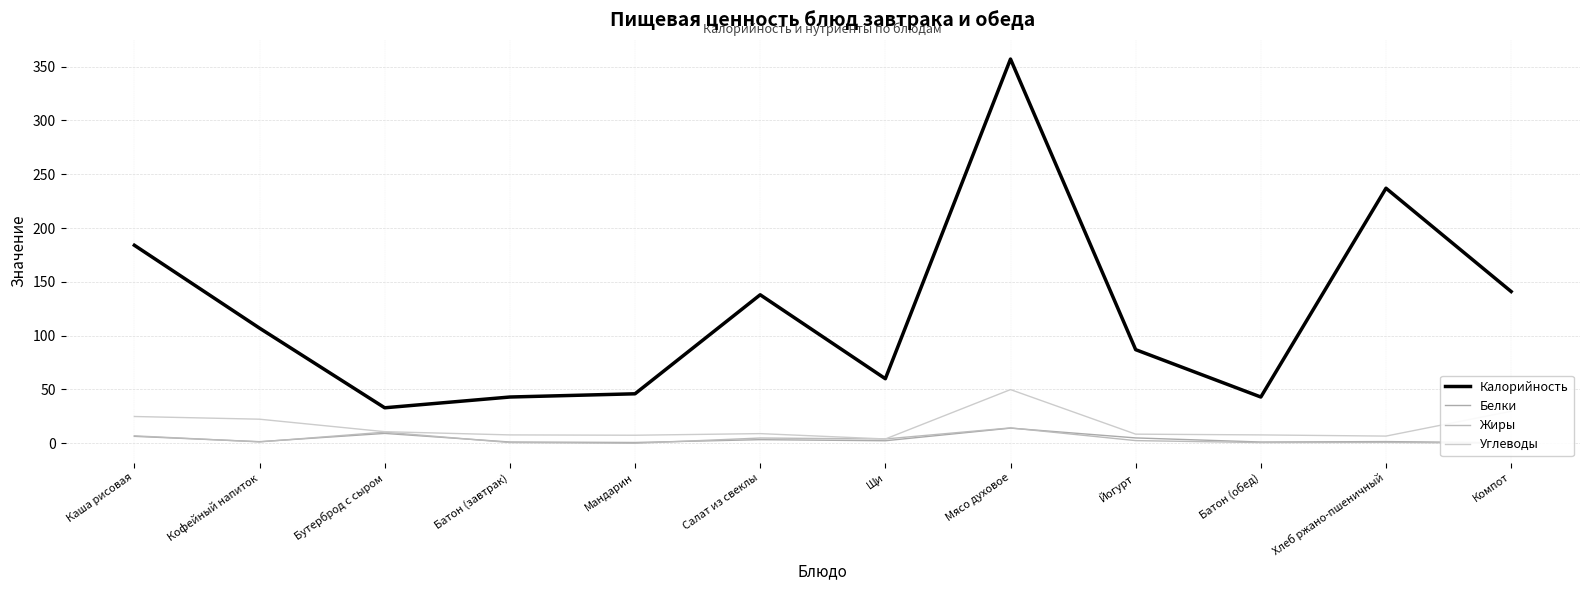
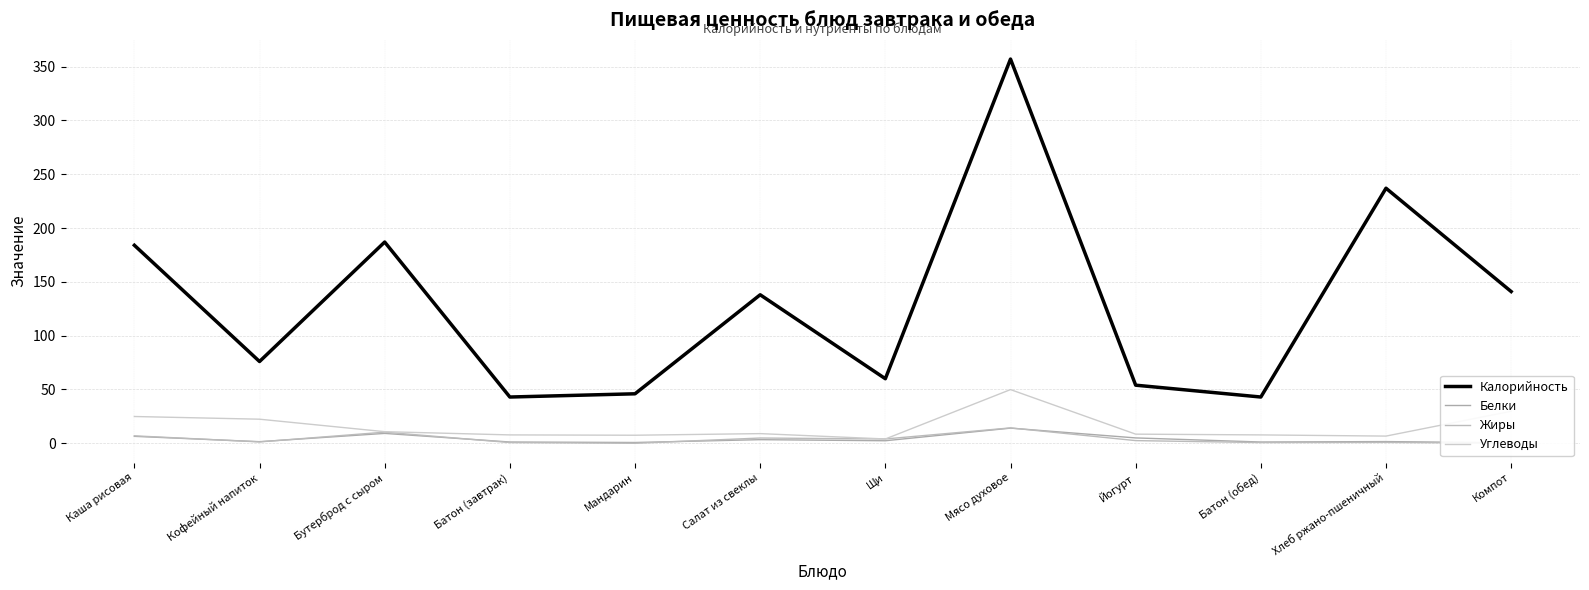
  {
    "Калорийность": {
      "Каша рисовая": 184,
-     "Кофейный напиток": 107,
-     "Бутерброд с сыром": 33,
+     "Кофейный напиток": 76,
+     "Бутерброд с сыром": 187,
      "Батон (завтрак)": 43,
      "Мандарин": 46,
      "Салат из свеклы": 138,
      "Щи": 60,
      "Мясо духовое": 357,
-     "Йогурт": 87,
+     "Йогурт": 54,
      "Батон (обед)": 43,
      "Хлеб ржано-пшеничный": 237,
      "Компот": 141
    }
  }
